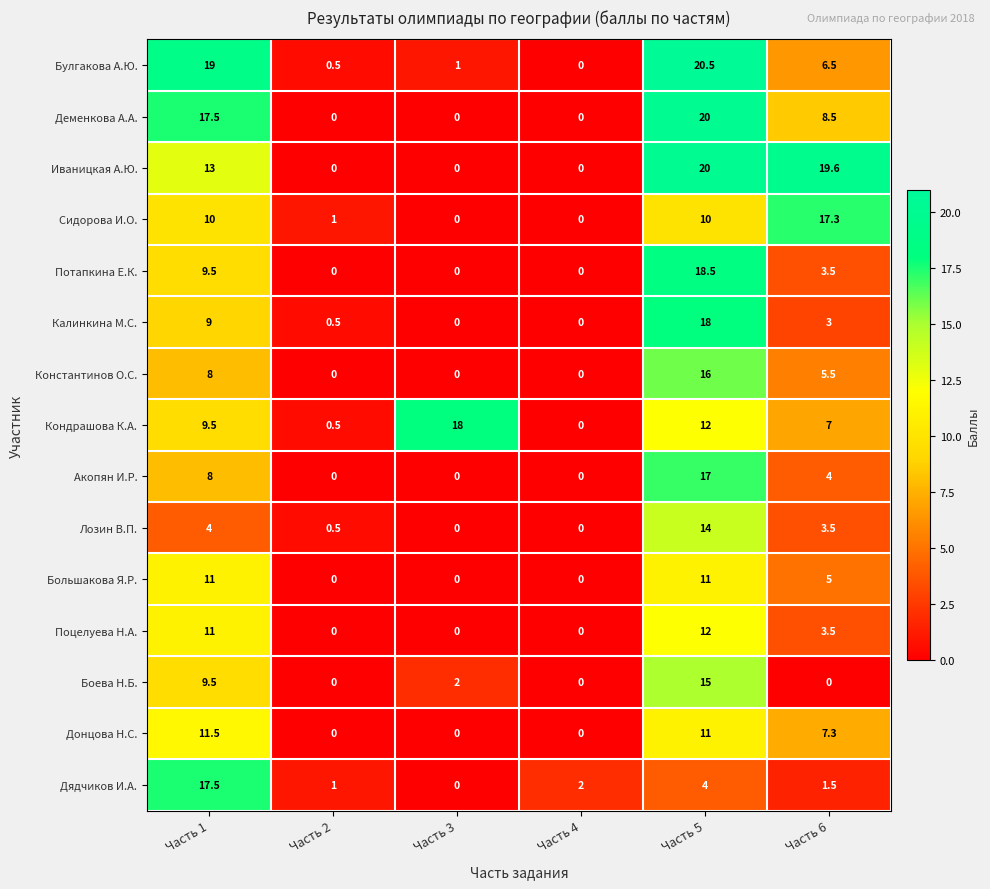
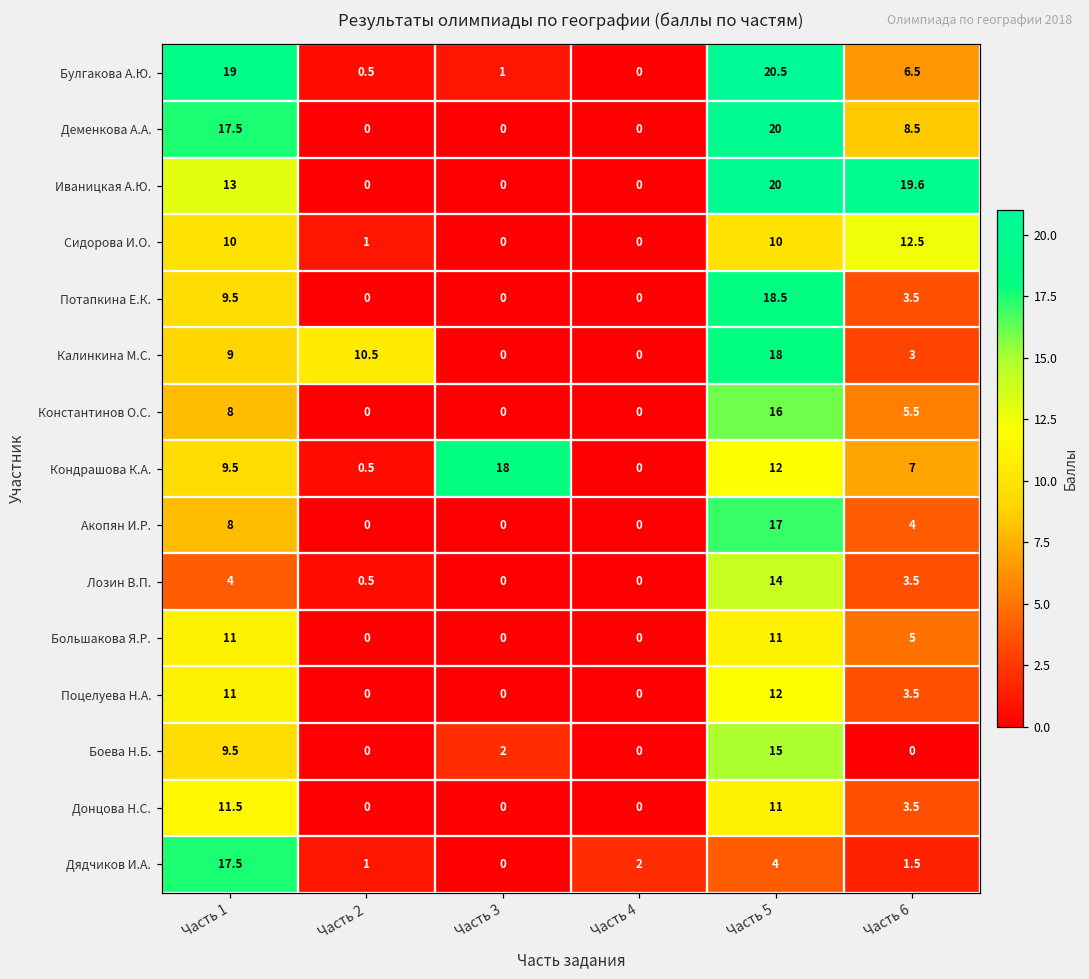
  {
    "Булгакова А.Ю.": {
      "Часть 1": 19,
      "Часть 2": 0.5,
      "Часть 3": 1,
      "Часть 4": 0,
      "Часть 5": 20.5,
      "Часть 6": 6.5
    },
    "Деменкова А.А.": {
      "Часть 1": 17.5,
      "Часть 2": 0,
      "Часть 3": 0,
      "Часть 4": 0,
      "Часть 5": 20,
      "Часть 6": 8.5
    },
    "Иваницкая А.Ю.": {
      "Часть 1": 13,
      "Часть 2": 0,
      "Часть 3": 0,
      "Часть 4": 0,
      "Часть 5": 20,
      "Часть 6": 19.6
    },
    "Сидорова И.О.": {
      "Часть 1": 10,
      "Часть 2": 1,
      "Часть 3": 0,
      "Часть 4": 0,
      "Часть 5": 10,
-     "Часть 6": 17.3
+     "Часть 6": 12.5
    },
    "Потапкина Е.К.": {
      "Часть 1": 9.5,
      "Часть 2": 0,
      "Часть 3": 0,
      "Часть 4": 0,
      "Часть 5": 18.5,
      "Часть 6": 3.5
    },
    "Калинкина М.С.": {
      "Часть 1": 9,
-     "Часть 2": 0.5,
+     "Часть 2": 10.5,
      "Часть 3": 0,
      "Часть 4": 0,
      "Часть 5": 18,
      "Часть 6": 3
    },
    "Константинов О.С.": {
      "Часть 1": 8,
      "Часть 2": 0,
      "Часть 3": 0,
      "Часть 4": 0,
      "Часть 5": 16,
      "Часть 6": 5.5
    },
    "Кондрашова К.А.": {
      "Часть 1": 9.5,
      "Часть 2": 0.5,
      "Часть 3": 18,
      "Часть 4": 0,
      "Часть 5": 12,
      "Часть 6": 7
    },
    "Акопян И.Р.": {
      "Часть 1": 8,
      "Часть 2": 0,
      "Часть 3": 0,
      "Часть 4": 0,
      "Часть 5": 17,
      "Часть 6": 4
    },
    "Лозин В.П.": {
      "Часть 1": 4,
      "Часть 2": 0.5,
      "Часть 3": 0,
      "Часть 4": 0,
      "Часть 5": 14,
      "Часть 6": 3.5
    },
    "Большакова Я.Р.": {
      "Часть 1": 11,
      "Часть 2": 0,
      "Часть 3": 0,
      "Часть 4": 0,
      "Часть 5": 11,
      "Часть 6": 5
    },
    "Поцелуева Н.А.": {
      "Часть 1": 11,
      "Часть 2": 0,
      "Часть 3": 0,
      "Часть 4": 0,
      "Часть 5": 12,
      "Часть 6": 3.5
    },
    "Боева Н.Б.": {
      "Часть 1": 9.5,
      "Часть 2": 0,
      "Часть 3": 2,
      "Часть 4": 0,
      "Часть 5": 15,
      "Часть 6": 0
    },
    "Донцова Н.С.": {
      "Часть 1": 11.5,
      "Часть 2": 0,
      "Часть 3": 0,
      "Часть 4": 0,
      "Часть 5": 11,
-     "Часть 6": 7.3
+     "Часть 6": 3.5
    },
    "Дядчиков И.А.": {
      "Часть 1": 17.5,
      "Часть 2": 1,
      "Часть 3": 0,
      "Часть 4": 2,
      "Часть 5": 4,
      "Часть 6": 1.5
    }
  }
